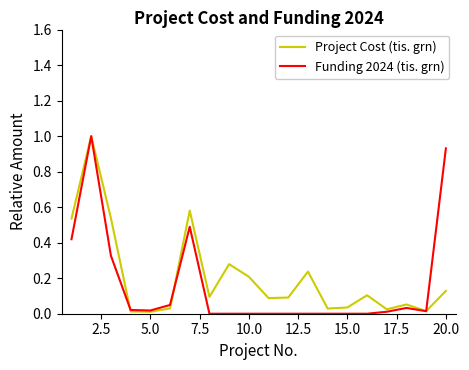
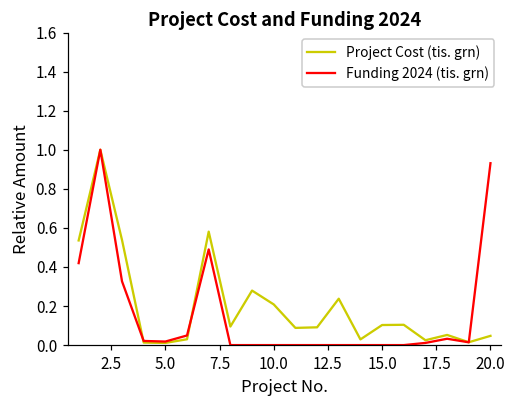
  {
    "Project Cost (tis. grn)": {
      "10.0": 0.21,
-     "15.0": 0.04,
-     "20.0": 0.13
+     "15.0": 0.10,
+     "20.0": 0.05
    },
    "Funding 2024 (tis. grn)": {
      "10.0": 0.00,
      "15.0": 0.00,
      "20.0": 0.93
    }
  }
